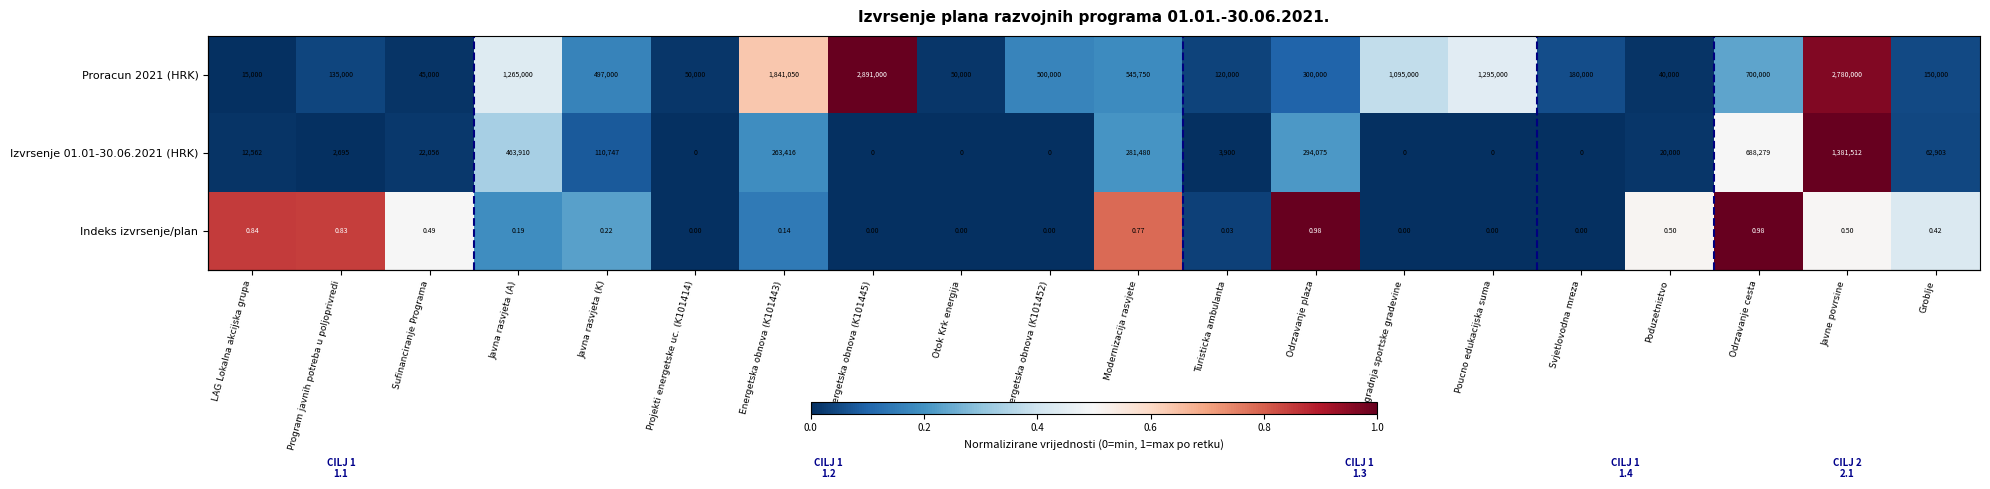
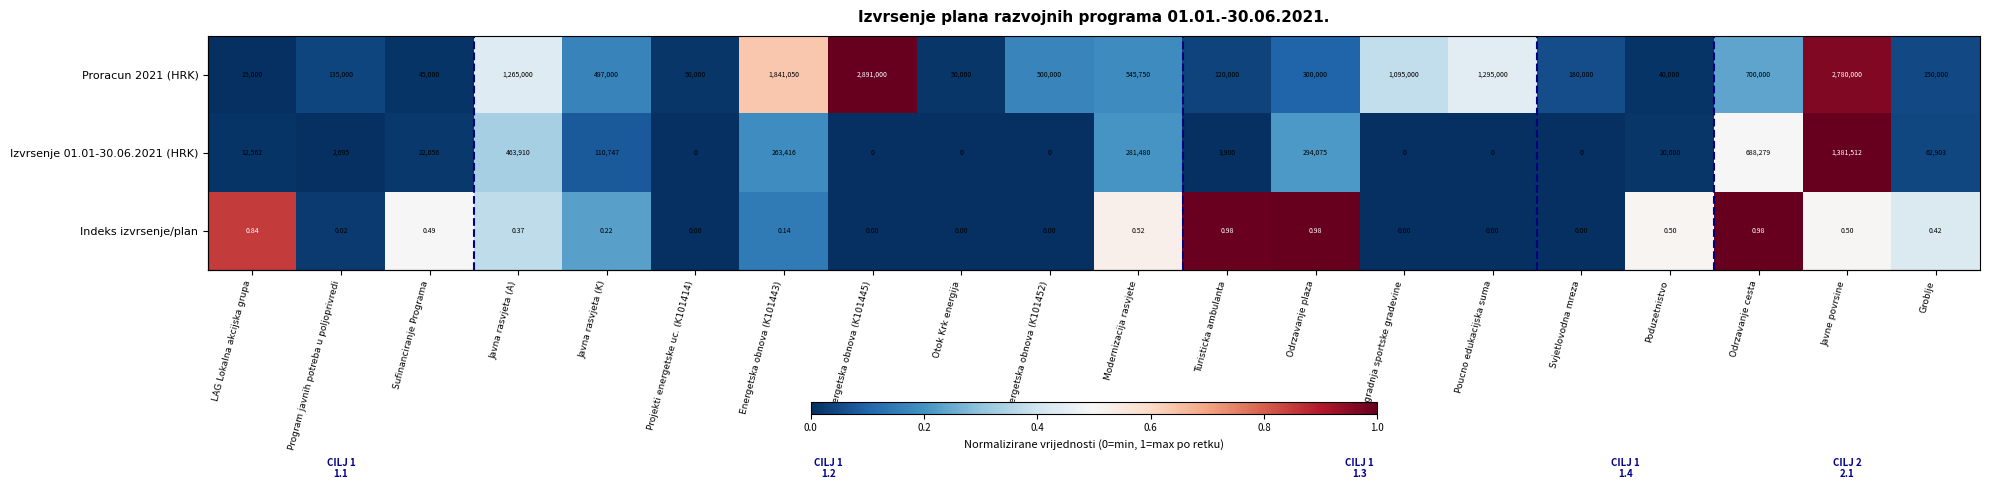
  {
    "Proracun 2021 (HRK)": {
      "LAG Lokalna akcijska grupa": "15,000",
      "Program javnih potreba u poljoprivredi": "135,000",
      "Sufinanciranje Programa": "45,000",
      "Javna rasvjeta (A)": "1,265,000",
      "Javna rasvjeta (K)": "497,000",
      "Projekti energetske uc. (K101414)": "50,000",
      "Energetska obnova (K101443)": "1,841,050",
      "Energetska obnova (K101445)": "2,891,000",
      "Otok Krk energija": "50,000",
      "Energetska obnova (K101452)": "500,000",
      "Modernizacija rasvjete": "545,750",
      "Turisticka ambulanta": "120,000",
      "Odrzavanje plaza": "300,000",
      "Izgradnja sportske gradevine": "1,095,000",
      "Poucno edukacijska suma": "1,295,000",
      "Svjetlovodna mreza": "180,000",
      "Poduzetnistvo": "40,000",
      "Odrzavanje cesta": "700,000",
      "Javne povrsine": "2,780,000",
      "Groblje": "150,000"
    },
    "Izvrsenje 01.01-30.06.2021 (HRK)": {
      "LAG Lokalna akcijska grupa": "12,562",
      "Program javnih potreba u poljoprivredi": "2,695",
      "Sufinanciranje Programa": "22,056",
      "Javna rasvjeta (A)": "463,910",
      "Javna rasvjeta (K)": "110,747",
      "Projekti energetske uc. (K101414)": "0",
      "Energetska obnova (K101443)": "263,416",
      "Energetska obnova (K101445)": "0",
      "Otok Krk energija": "0",
      "Energetska obnova (K101452)": "0",
      "Modernizacija rasvjete": "281,480",
      "Turisticka ambulanta": "3,900",
      "Odrzavanje plaza": "294,075",
      "Izgradnja sportske gradevine": "0",
      "Poucno edukacijska suma": "0",
      "Svjetlovodna mreza": "0",
      "Poduzetnistvo": "20,000",
      "Odrzavanje cesta": "688,279",
      "Javne povrsine": "1,381,512",
      "Groblje": "62,903"
    },
    "Indeks izvrsenje/plan": {
      "LAG Lokalna akcijska grupa": "0.84",
-     "Program javnih potreba u poljoprivredi": "0.83",
+     "Program javnih potreba u poljoprivredi": "0.02",
      "Sufinanciranje Programa": "0.49",
-     "Javna rasvjeta (A)": "0.19",
+     "Javna rasvjeta (A)": "0.37",
      "Javna rasvjeta (K)": "0.22",
      "Projekti energetske uc. (K101414)": "0.00",
      "Energetska obnova (K101443)": "0.14",
      "Energetska obnova (K101445)": "0.00",
      "Otok Krk energija": "0.00",
      "Energetska obnova (K101452)": "0.00",
-     "Modernizacija rasvjete": "0.77",
-     "Turisticka ambulanta": "0.03",
+     "Modernizacija rasvjete": "0.52",
+     "Turisticka ambulanta": "0.98",
      "Odrzavanje plaza": "0.98",
      "Izgradnja sportske gradevine": "0.00",
      "Poucno edukacijska suma": "0.00",
      "Svjetlovodna mreza": "0.00",
      "Poduzetnistvo": "0.50",
      "Odrzavanje cesta": "0.98",
      "Javne povrsine": "0.50",
      "Groblje": "0.42"
    }
  }
